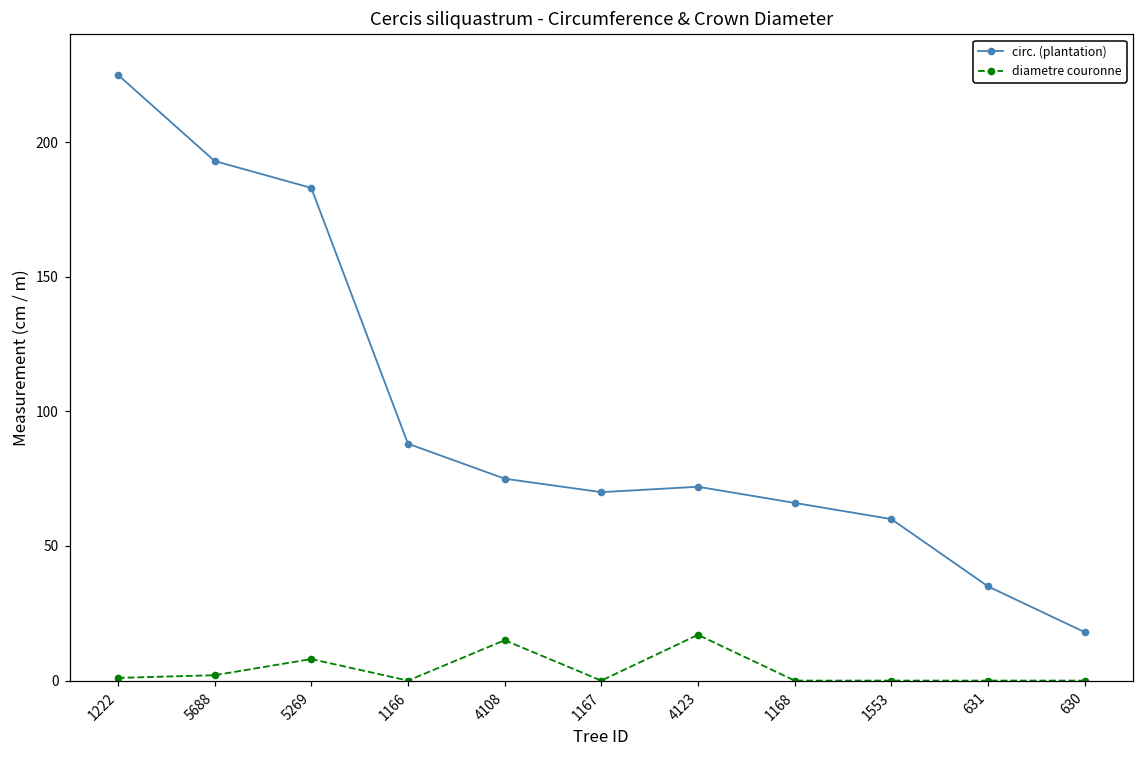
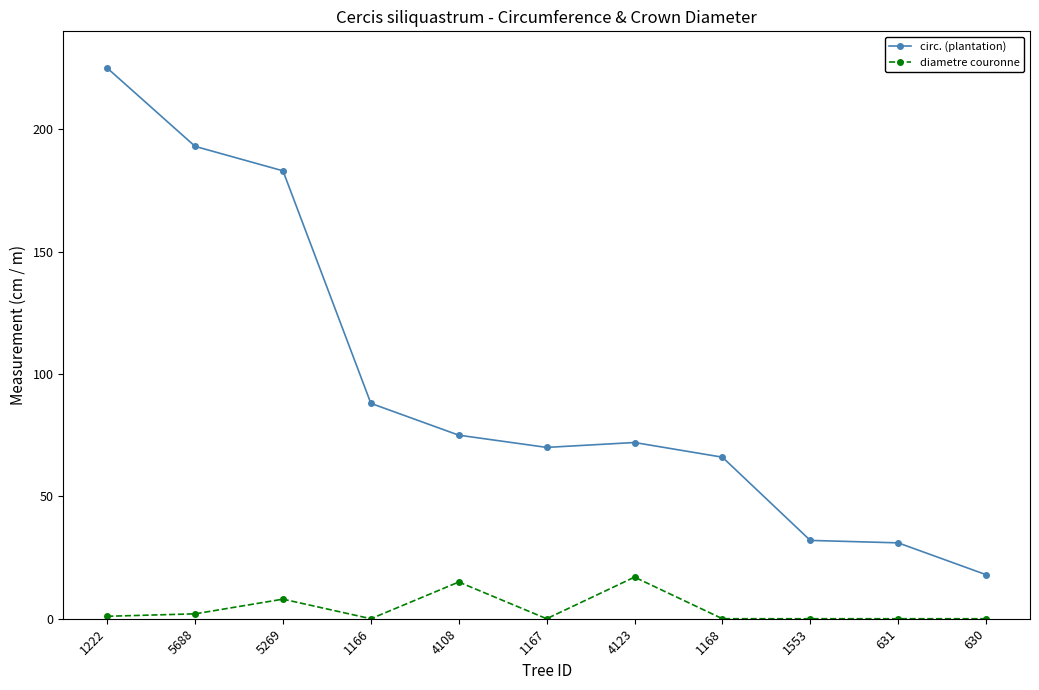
  {
    "circ. (plantation)": {
      "1222": 225,
      "5688": 193,
      "5269": 183,
      "1166": 88,
      "4108": 75,
      "1167": 70,
      "4123": 72,
      "1168": 66,
-     "1553": 60,
-     "631": 35,
+     "1553": 32,
+     "631": 31,
      "630": 18
    },
    "diametre couronne": {
      "1222": 1,
      "5688": 2,
      "5269": 8,
      "1166": 0,
      "4108": 15,
      "1167": 0,
      "4123": 17,
      "1168": 0,
      "1553": 0,
      "631": 0,
      "630": 0
    }
  }
